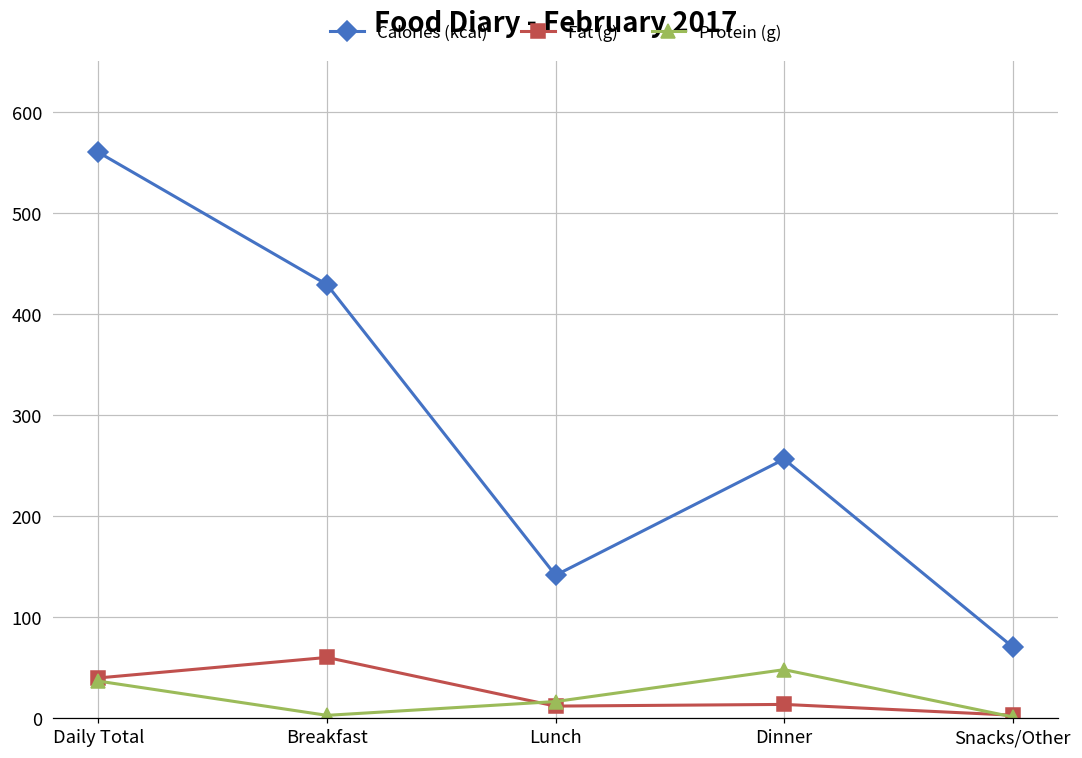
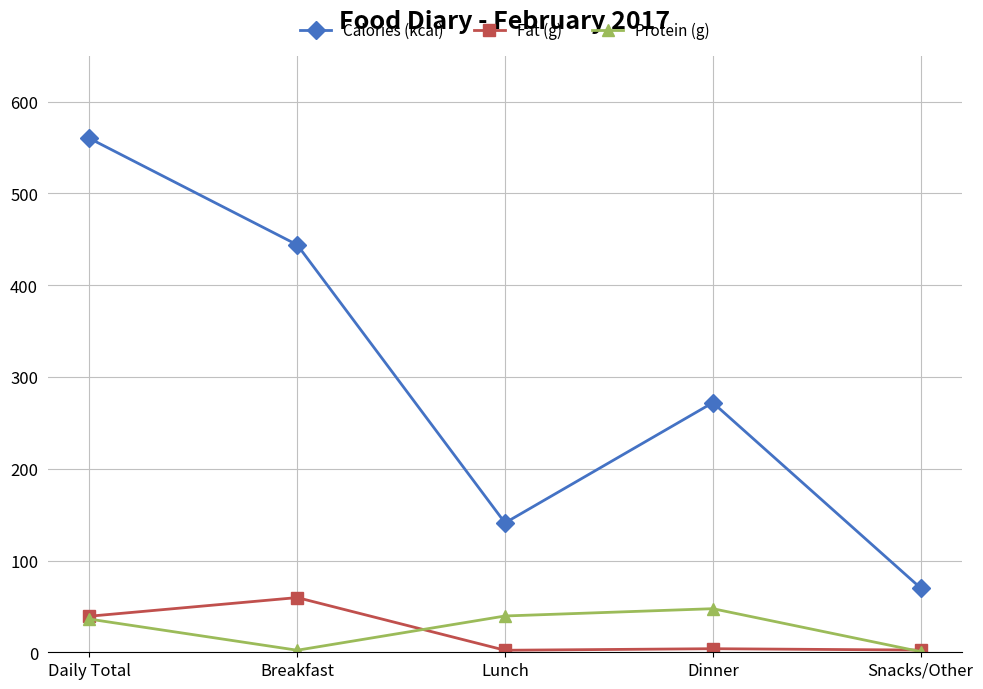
  {
    "Calories (kcal)": {
      "Daily Total": 560,
-     "Breakfast": 430,
+     "Breakfast": 440,
      "Lunch": 140,
-     "Dinner": 260,
+     "Dinner": 270,
      "Snacks/Other": 70
    },
    "Fat (g)": {
      "Daily Total": 40,
      "Breakfast": 60,
-     "Lunch": 10,
-     "Dinner": 10
+     "Lunch": 0,
+     "Dinner": 0
    },
    "Protein (g)": {
      "Daily Total": 40,
      "Breakfast": 0,
-     "Lunch": 20,
+     "Lunch": 40,
      "Dinner": 50
    }
  }
